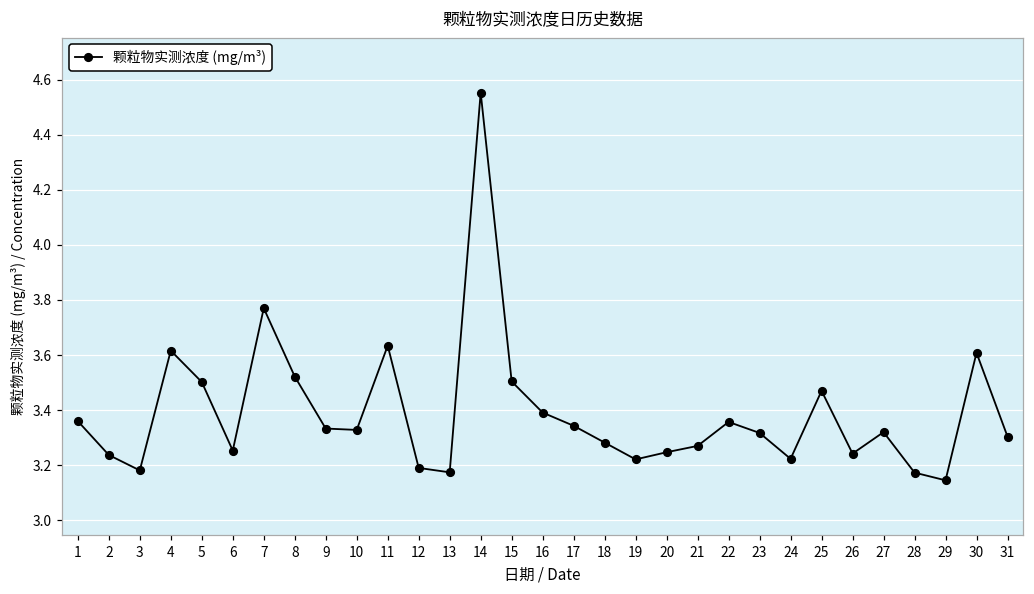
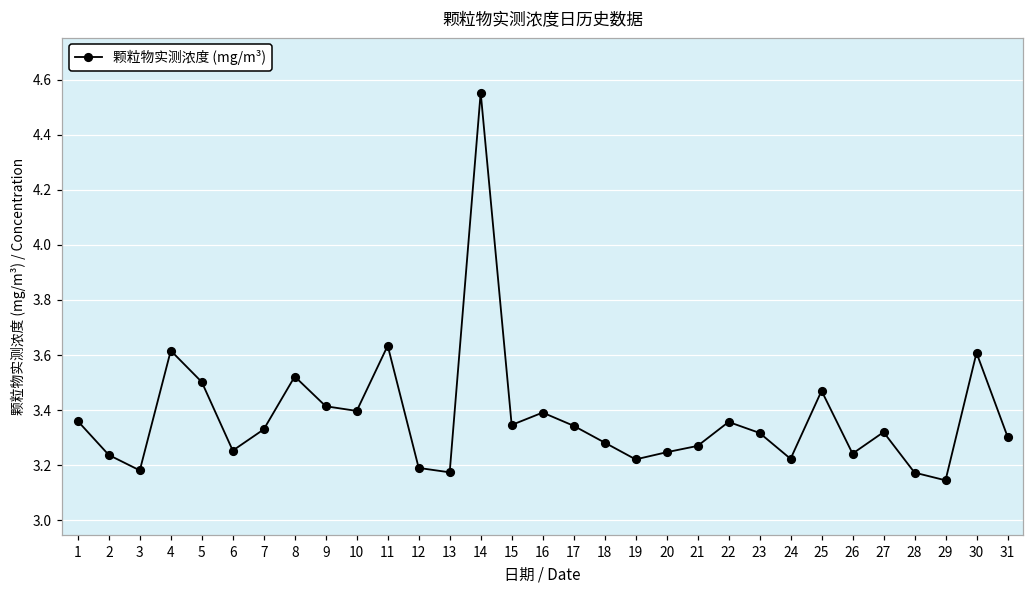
  {
    "1": 3.36,
    "2": 3.24,
    "3": 3.18,
    "4": 3.62,
    "5": 3.50,
    "6": 3.25,
-   "7": 3.77,
+   "7": 3.33,
    "8": 3.52,
-   "9": 3.33,
-   "10": 3.33,
+   "9": 3.41,
+   "10": 3.40,
    "11": 3.63,
    "12": 3.19,
    "13": 3.17,
    "14": 4.55,
-   "15": 3.50,
+   "15": 3.35,
    "16": 3.39,
    "17": 3.34,
    "18": 3.28,
    "19": 3.22,
    "20": 3.25,
    "21": 3.27,
    "22": 3.36,
    "23": 3.32,
    "24": 3.22,
    "25": 3.47,
    "26": 3.24,
    "27": 3.32,
    "28": 3.17,
    "29": 3.15,
    "30": 3.61,
    "31": 3.30
  }
